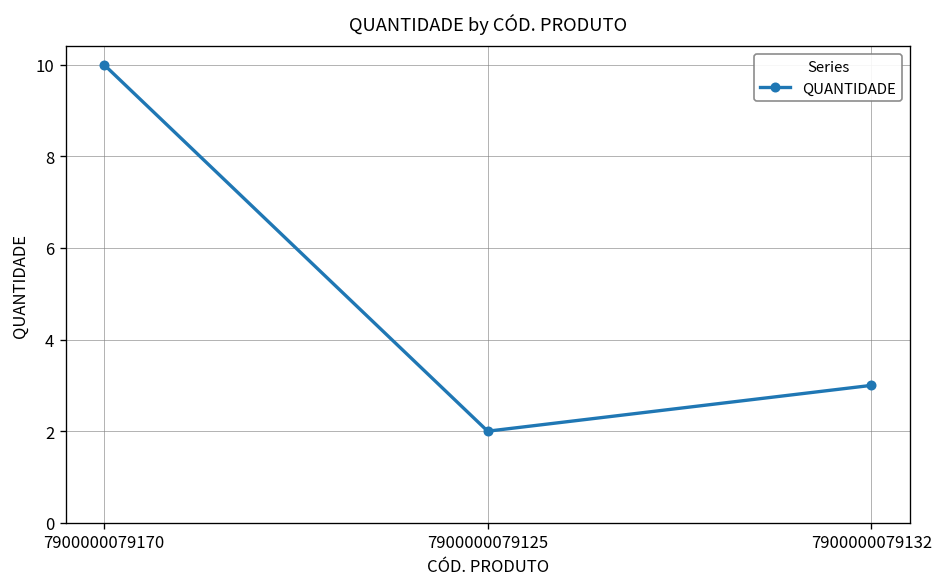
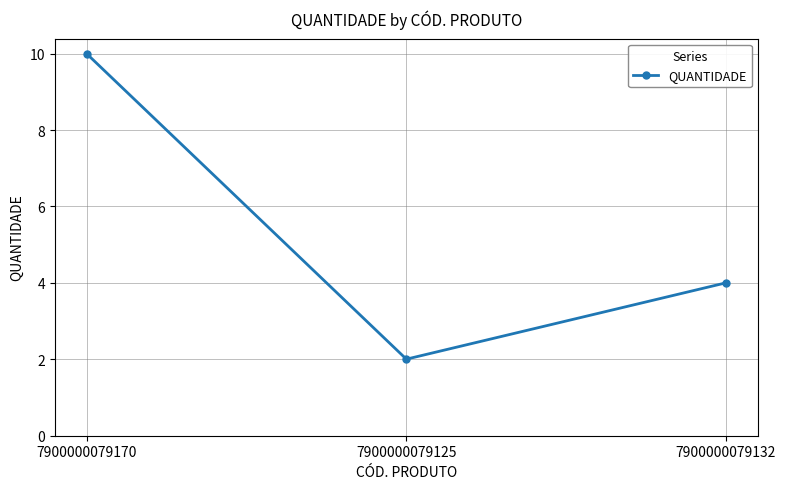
  {
    "7900000079170": 10,
    "7900000079125": 2,
-   "7900000079132": 3
+   "7900000079132": 4
  }
